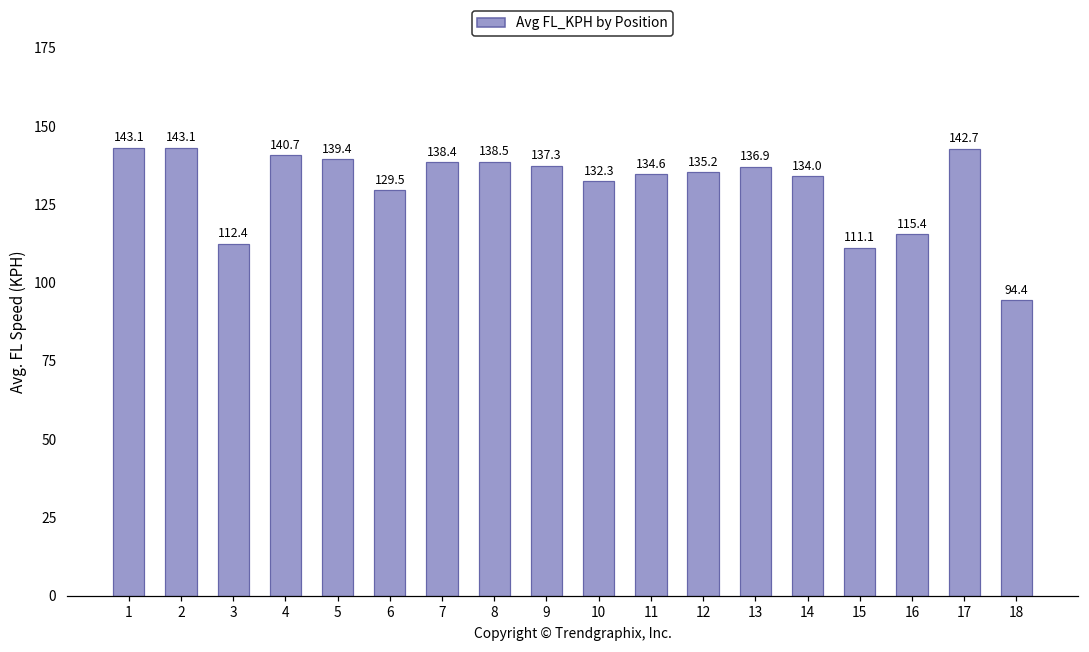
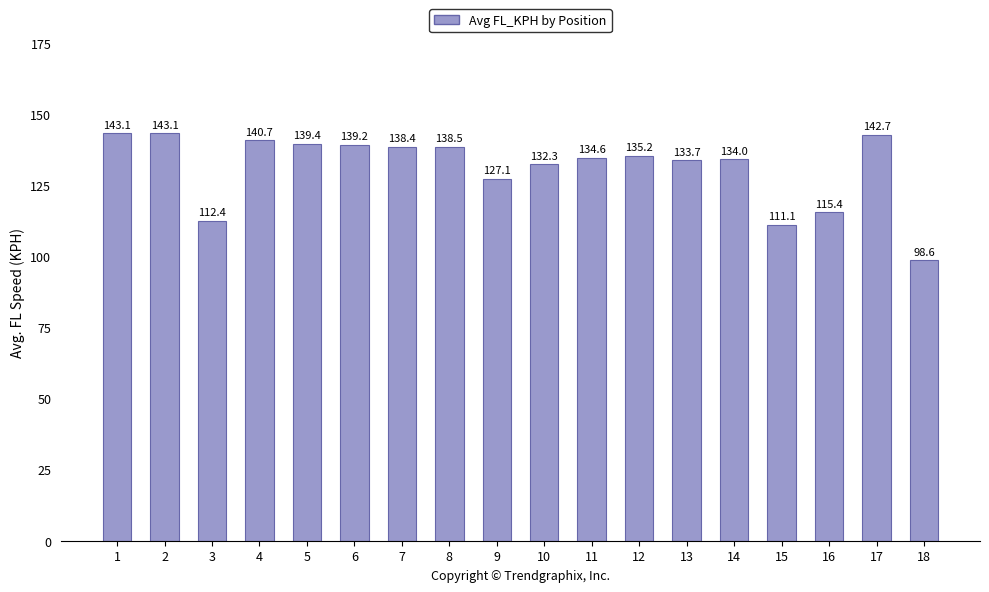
  {
    "1": 143.1,
    "2": 143.1,
    "3": 112.4,
    "4": 140.7,
    "5": 139.4,
-   "6": 129.5,
+   "6": 139.2,
    "7": 138.4,
    "8": 138.5,
-   "9": 137.3,
+   "9": 127.1,
    "10": 132.3,
    "11": 134.6,
    "12": 135.2,
-   "13": 136.9,
+   "13": 133.7,
    "14": 134.0,
    "15": 111.1,
    "16": 115.4,
    "17": 142.7,
-   "18": 94.4
+   "18": 98.6
  }
